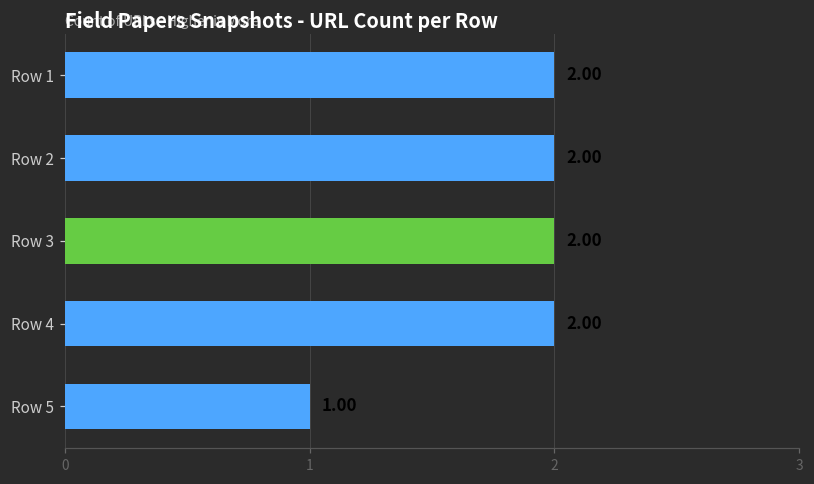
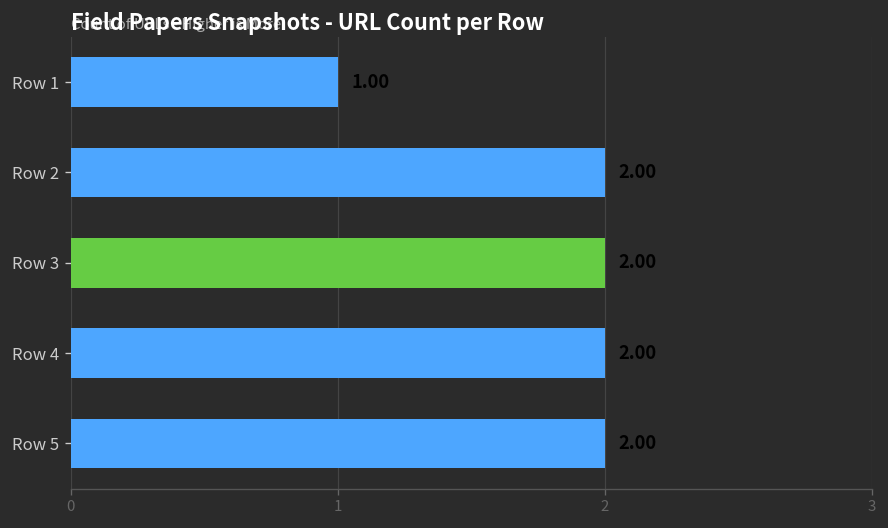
  {
-   "Row 1": 2,
+   "Row 1": 1,
    "Row 2": 2,
    "Row 3": 2,
    "Row 4": 2,
-   "Row 5": 1
+   "Row 5": 2
  }
